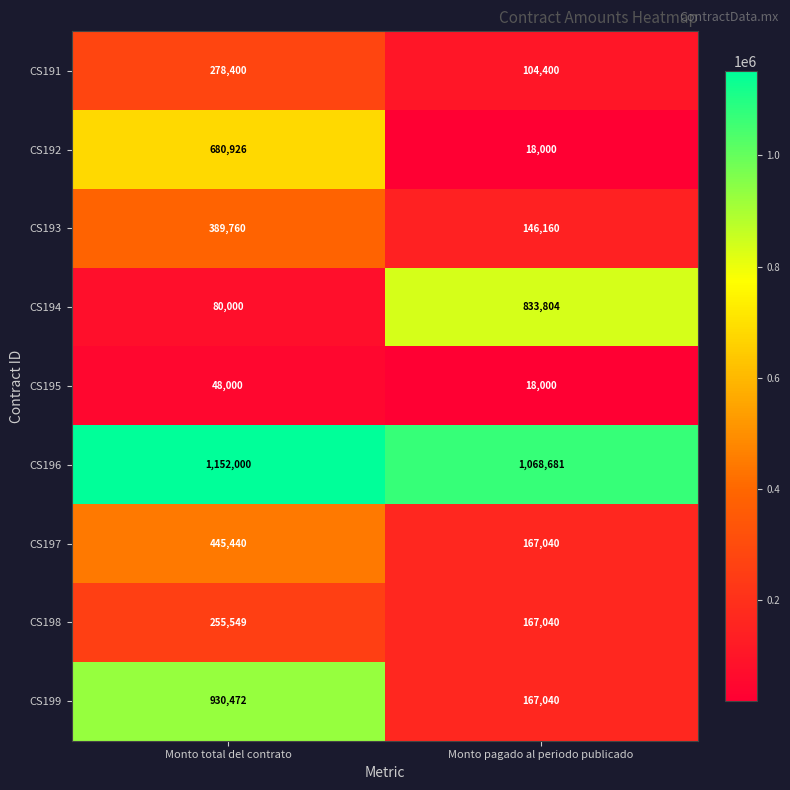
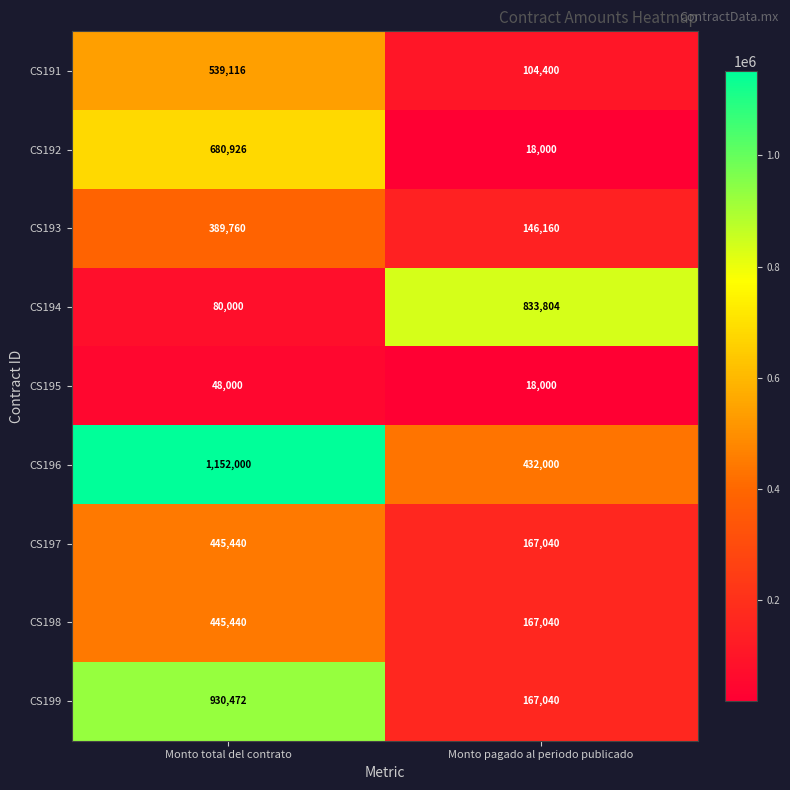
  {
    "CS191": {
-     "Monto total del contrato": "278,400",
+     "Monto total del contrato": "539,116",
      "Monto pagado al periodo publicado": "104,400"
    },
    "CS192": {
      "Monto total del contrato": "680,926",
      "Monto pagado al periodo publicado": "18,000"
    },
    "CS193": {
      "Monto total del contrato": "389,760",
      "Monto pagado al periodo publicado": "146,160"
    },
    "CS194": {
      "Monto total del contrato": "80,000",
      "Monto pagado al periodo publicado": "833,804"
    },
    "CS195": {
      "Monto total del contrato": "48,000",
      "Monto pagado al periodo publicado": "18,000"
    },
    "CS196": {
      "Monto total del contrato": "1,152,000",
-     "Monto pagado al periodo publicado": "1,068,681"
+     "Monto pagado al periodo publicado": "432,000"
    },
    "CS197": {
      "Monto total del contrato": "445,440",
      "Monto pagado al periodo publicado": "167,040"
    },
    "CS198": {
-     "Monto total del contrato": "255,549",
+     "Monto total del contrato": "445,440",
      "Monto pagado al periodo publicado": "167,040"
    },
    "CS199": {
      "Monto total del contrato": "930,472",
      "Monto pagado al periodo publicado": "167,040"
    }
  }
